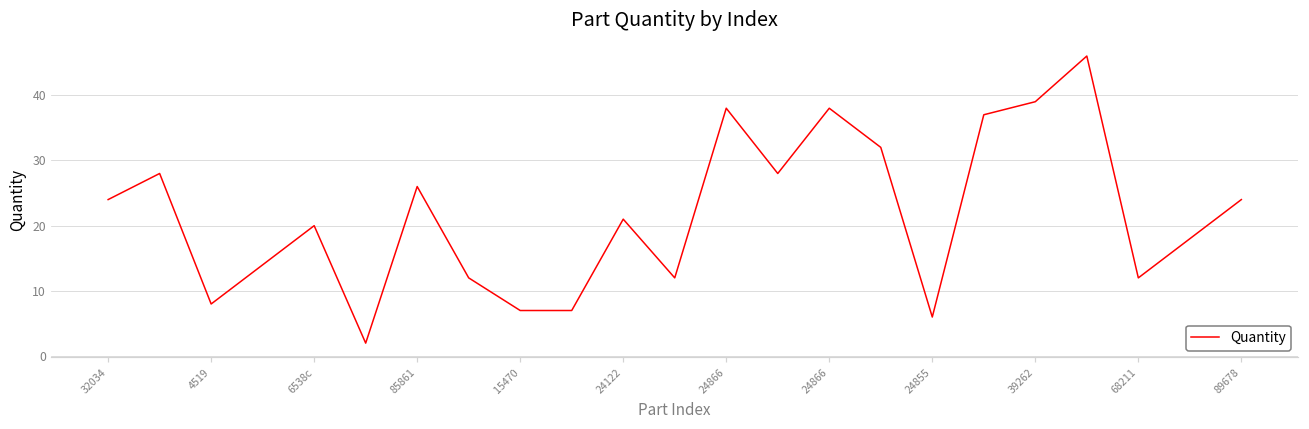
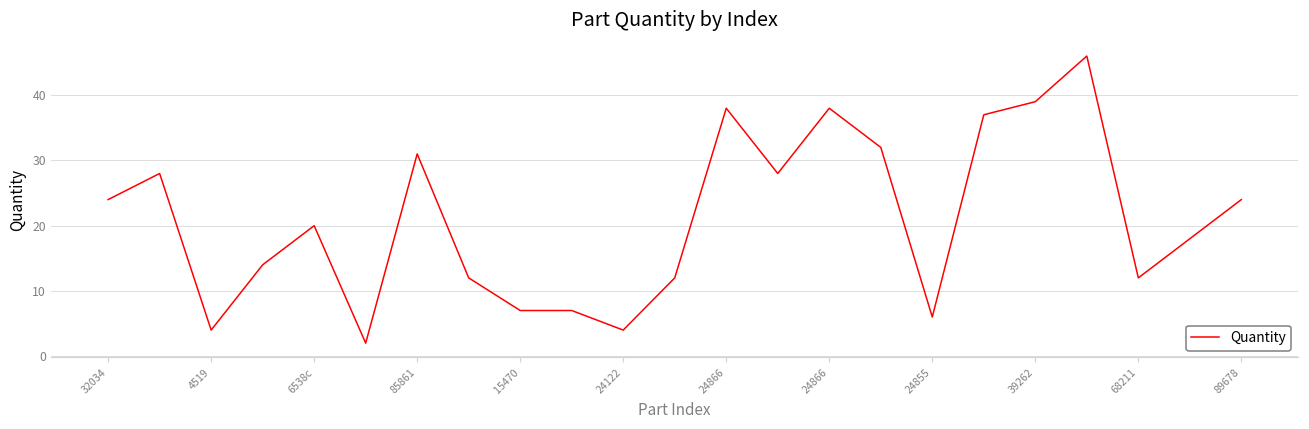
  {
    "32034": 24,
-   "4519": 8,
+   "4519": 4,
    "6538c": 20,
-   "85861": 26,
+   "85861": 31,
    "15470": 7,
-   "24122": 21,
+   "24122": 4,
    "24855": 6,
    "39262": 39,
    "68211": 12,
    "89678": 24
  }
